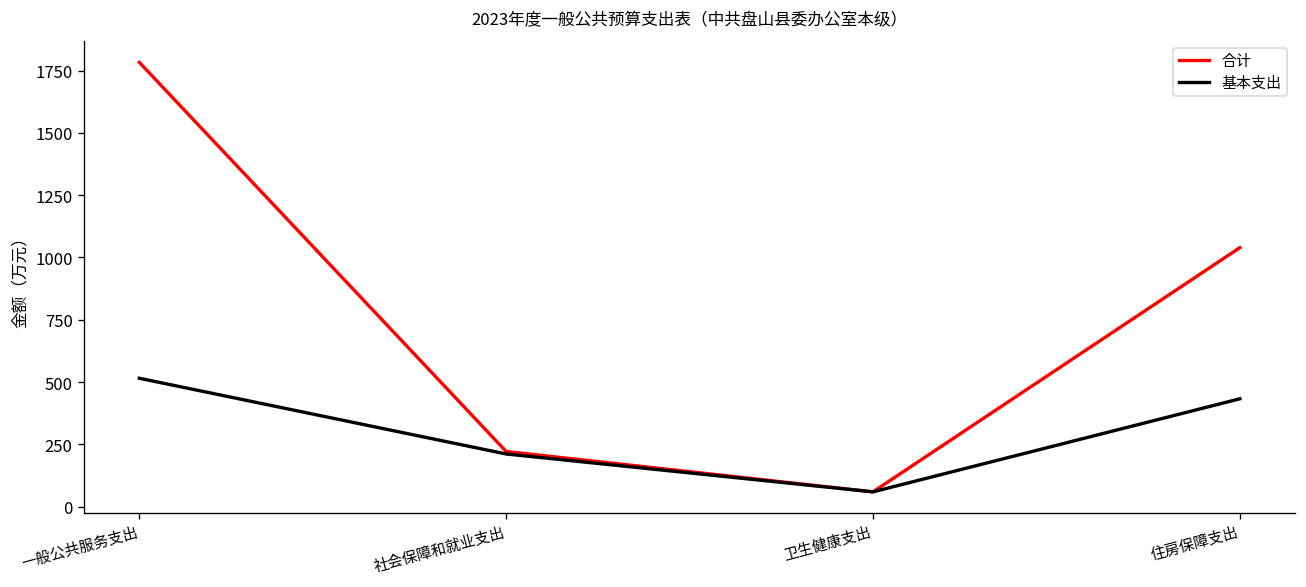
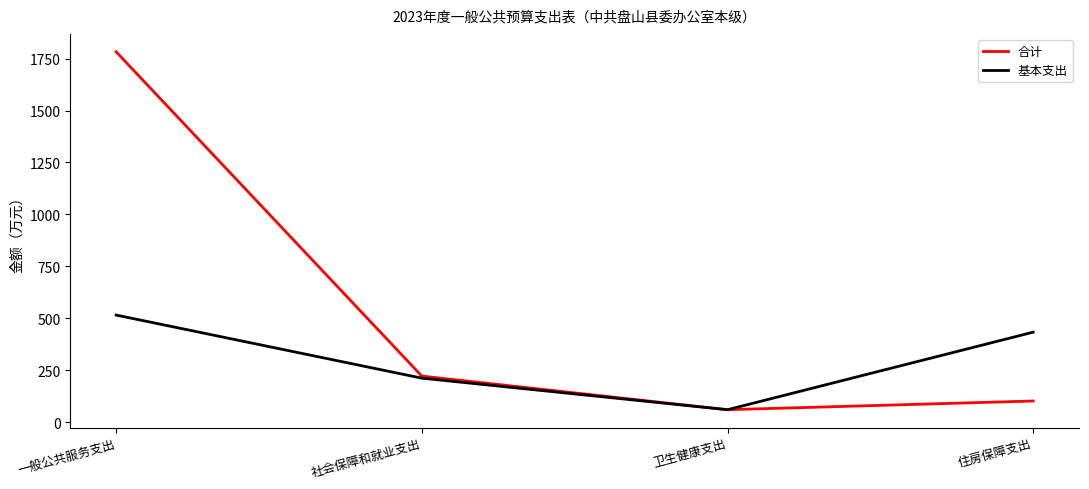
  {
    "合计": {
      "一般公共服务支出": 1780,
-     "住房保障支出": 1040
+     "住房保障支出": 100
    },
    "基本支出": {
      "一般公共服务支出": 520,
      "住房保障支出": 430
    }
  }
